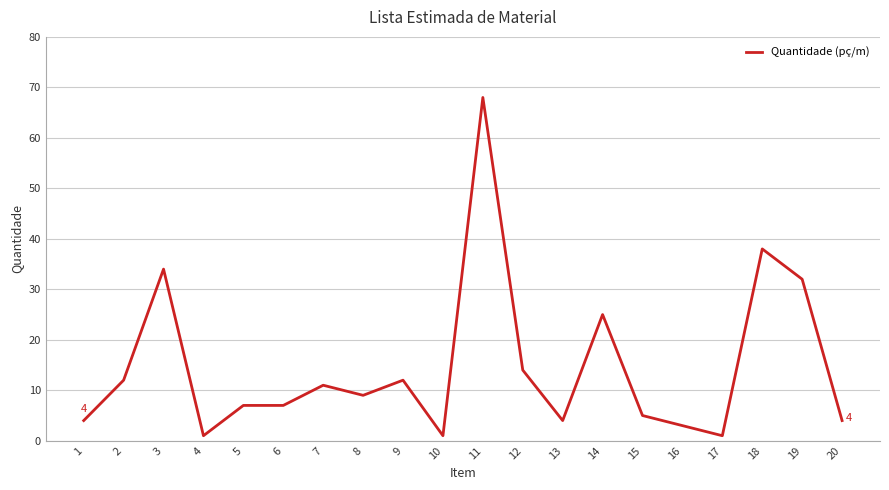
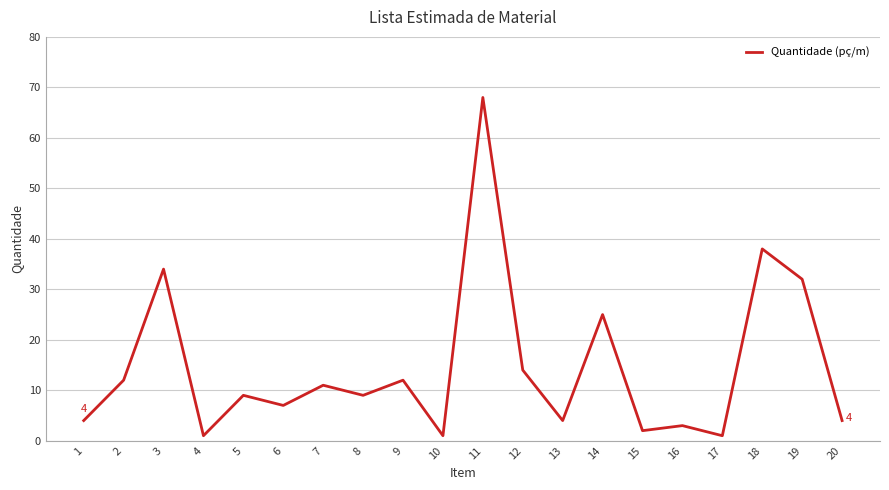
  {
    "2": 12,
    "3": 34,
    "4": 1,
-   "5": 7,
+   "5": 9,
    "6": 7,
    "7": 11,
    "8": 9,
    "9": 12,
    "10": 1,
    "11": 68,
    "12": 14,
    "13": 4,
    "14": 25,
-   "15": 5,
+   "15": 2,
    "16": 3,
    "17": 1,
    "18": 38,
    "19": 32
  }
